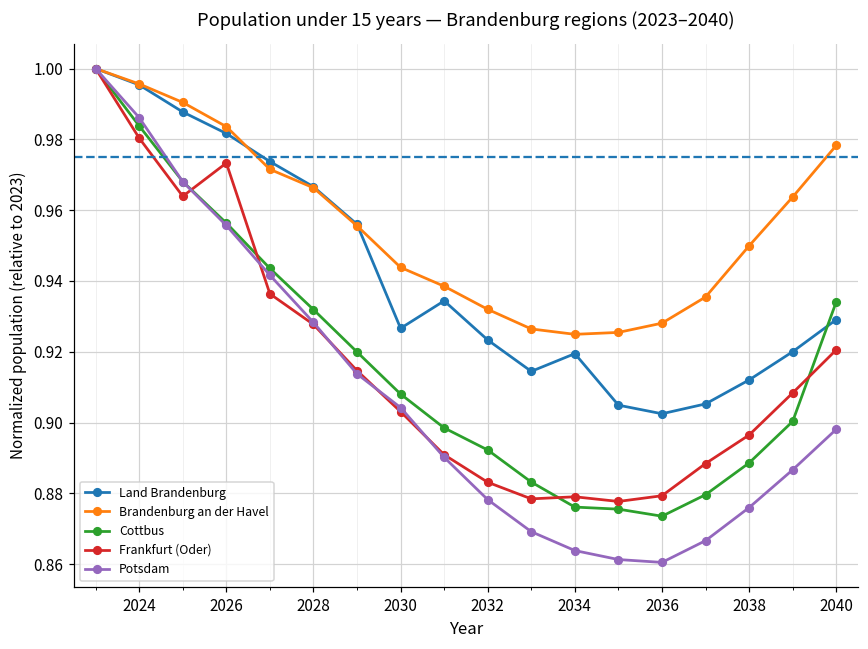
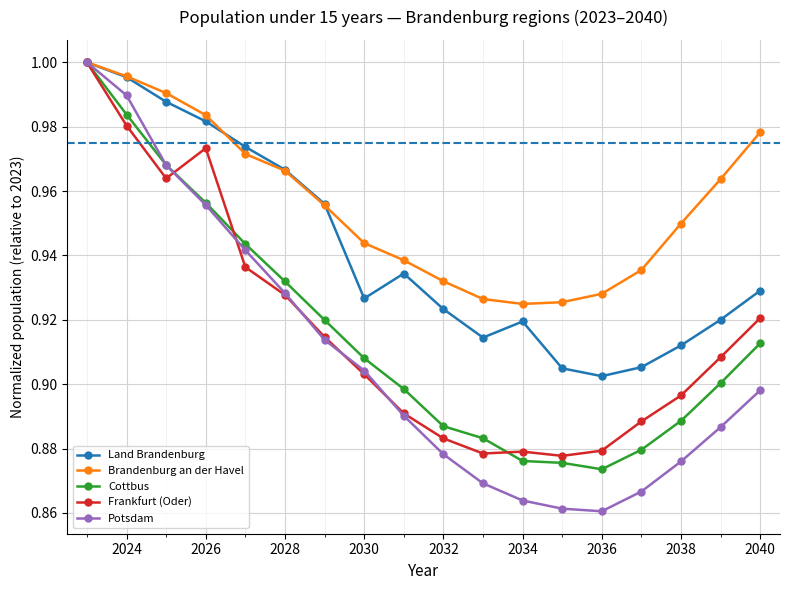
  {
    "Land Brandenburg": {
      "2026": 0.982,
      "2030": 0.927,
      "2032": 0.923,
      "2034": 0.919,
      "2036": 0.902,
      "2038": 0.912,
      "2040": 0.929
    },
    "Brandenburg an der Havel": {
      "2026": 0.984,
      "2030": 0.944,
      "2032": 0.932,
      "2034": 0.925,
      "2036": 0.928,
      "2038": 0.950,
      "2040": 0.978
    },
    "Cottbus": {
      "2024": 0.984,
      "2028": 0.932,
      "2030": 0.908,
-     "2032": 0.892,
+     "2032": 0.887,
      "2034": 0.876,
      "2036": 0.874,
      "2038": 0.889,
-     "2040": 0.934
+     "2040": 0.913
    },
    "Frankfurt (Oder)": {
      "2024": 0.980,
      "2026": 0.973,
      "2030": 0.903,
      "2032": 0.883,
      "2034": 0.879,
      "2036": 0.879,
      "2038": 0.896,
      "2040": 0.921
    },
    "Potsdam": {
-     "2024": 0.986,
+     "2024": 0.990,
      "2030": 0.904,
      "2032": 0.878,
      "2034": 0.864,
      "2036": 0.860,
      "2038": 0.876,
      "2040": 0.898
    }
  }
